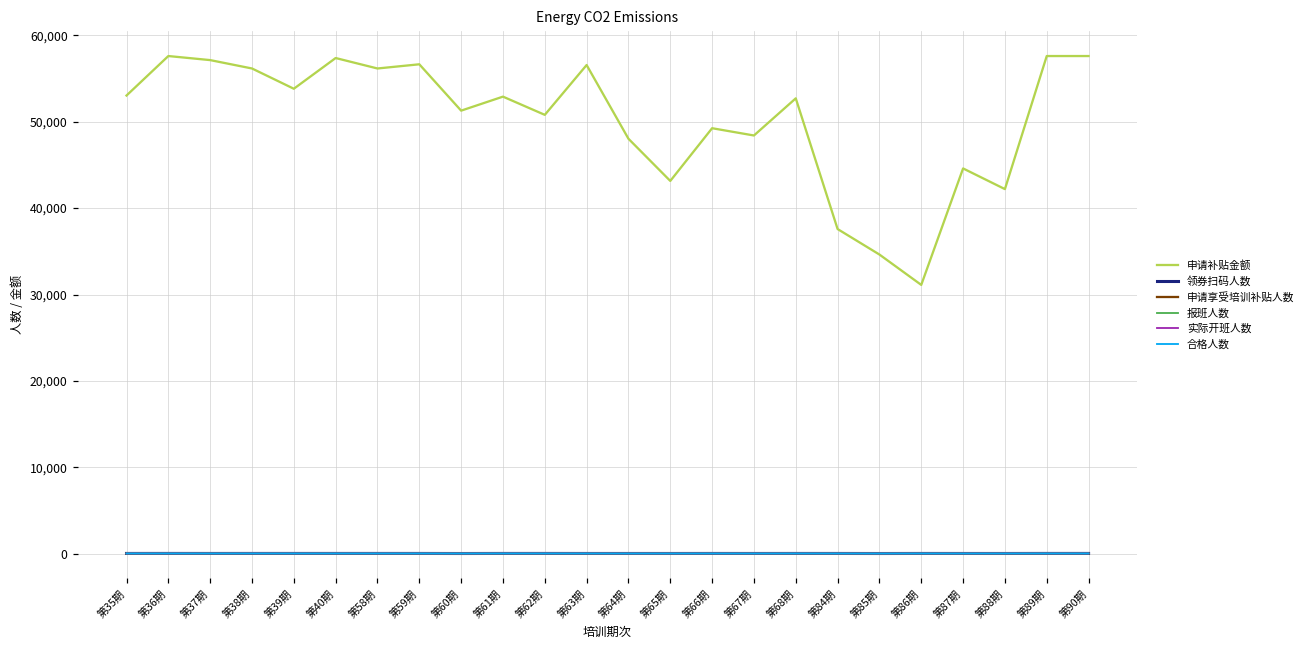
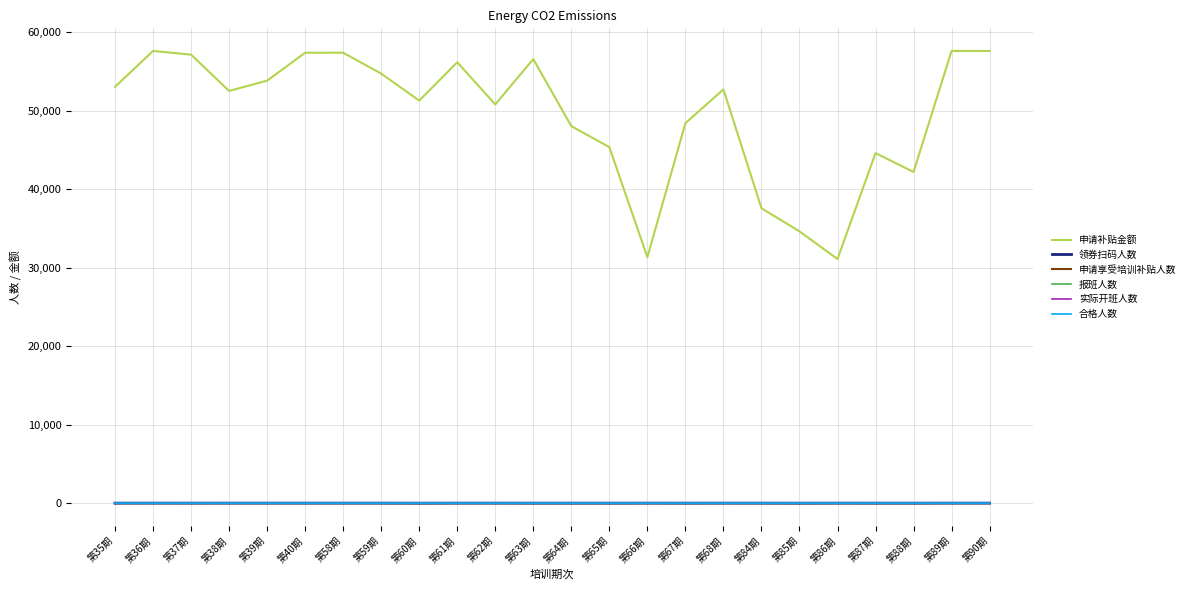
  {
    "申请补贴金额": {
      "第35期": "53,000",
      "第36期": "58,000",
      "第37期": "57,000",
-     "第38期": "56,000",
+     "第38期": "53,000",
      "第39期": "54,000",
      "第40期": "57,000",
-     "第58期": "56,000",
-     "第59期": "57,000",
+     "第58期": "57,000",
+     "第59期": "55,000",
      "第60期": "51,000",
-     "第61期": "53,000",
+     "第61期": "56,000",
      "第62期": "51,000",
      "第63期": "57,000",
      "第64期": "48,000",
-     "第65期": "43,000",
-     "第66期": "49,000",
+     "第65期": "45,000",
+     "第66期": "31,000",
      "第67期": "48,000",
      "第68期": "53,000",
      "第84期": "38,000",
      "第85期": "35,000",
      "第86期": "31,000",
      "第87期": "45,000",
      "第88期": "42,000",
      "第89期": "58,000",
      "第90期": "58,000"
    },
    "合格人数": {
      "第35期": "0",
      "第36期": "0",
      "第37期": "0",
      "第38期": "0",
      "第39期": "0",
      "第40期": "0",
      "第58期": "0",
      "第59期": "0",
      "第60期": "0",
      "第61期": "0",
      "第62期": "0",
      "第63期": "0",
      "第64期": "0",
      "第65期": "0",
      "第66期": "0",
      "第67期": "0",
      "第68期": "0",
      "第84期": "0",
      "第85期": "0",
      "第86期": "0",
      "第87期": "0",
      "第88期": "0",
      "第89期": "0",
      "第90期": "0"
    }
  }
